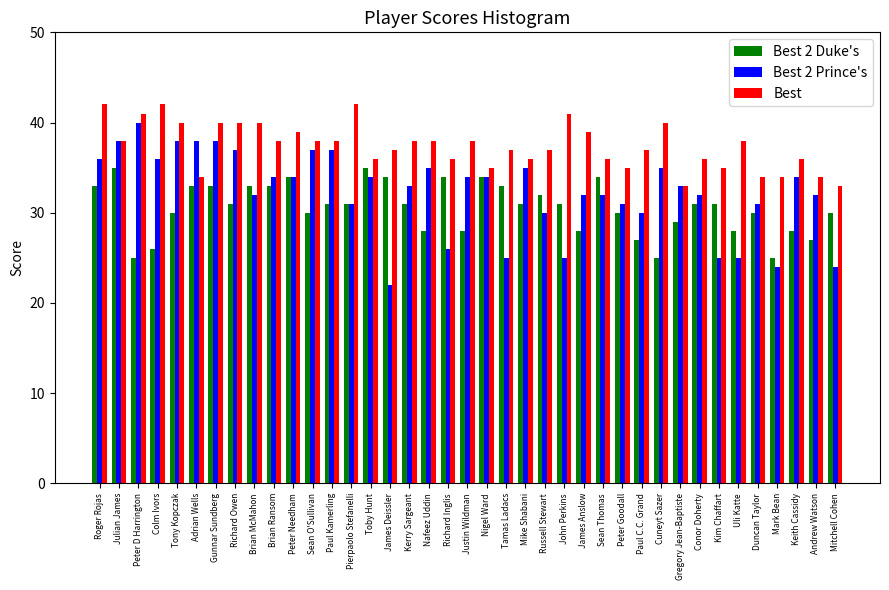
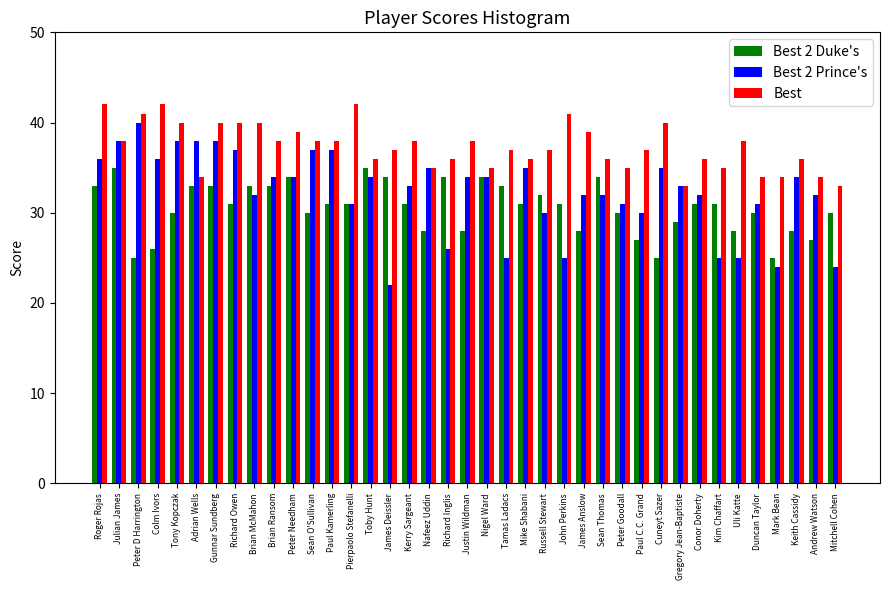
  {
    "Best 2 Duke's": {
      "Roger Rojas": 33,
      "Julian James": 35,
      "Peter D Harrington": 25,
      "Colm Ivors": 26,
      "Tony Kopczak": 30,
      "Adrian Wells": 33,
      "Gunnar Sundberg": 33,
      "Richard Owen": 31,
      "Brian McMahon": 33,
      "Brian Ransom": 33,
      "Peter Needham": 34,
      "Sean O'Sullivan": 30,
      "Paul Kamerling": 31,
      "Pierpaolo Stefanelli": 31,
      "Toby Hunt": 35,
      "James Deissler": 34,
      "Kerry Sargeant": 31,
      "Nafeez Uddin": 28,
      "Richard Inglis": 34,
      "Justin Wildman": 28,
      "Nigel Ward": 34,
      "Tamas Ladacs": 33,
      "Mike Shabani": 31,
      "Russell Stewart": 32,
      "John Perkins": 31,
      "James Anslow": 28,
      "Sean Thomas": 34,
      "Peter Goodall": 30,
      "Paul C.C. Grand": 27,
      "Cuneyt Sazer": 25,
      "Gregory Jean-Baptiste": 29,
      "Conor Doherty": 31,
      "Kim Chaffart": 31,
      "Uli Katte": 28,
      "Duncan Taylor": 30,
      "Mark Bean": 25,
      "Keith Cassidy": 28,
      "Andrew Watson": 27,
      "Mitchell Cohen": 30
    },
    "Best 2 Prince's": {
      "Roger Rojas": 36,
      "Julian James": 38,
      "Peter D Harrington": 40,
      "Colm Ivors": 36,
      "Tony Kopczak": 38,
      "Adrian Wells": 38,
      "Gunnar Sundberg": 38,
      "Richard Owen": 37,
      "Brian McMahon": 32,
      "Brian Ransom": 34,
      "Peter Needham": 34,
      "Sean O'Sullivan": 37,
      "Paul Kamerling": 37,
      "Pierpaolo Stefanelli": 31,
      "Toby Hunt": 34,
      "James Deissler": 22,
      "Kerry Sargeant": 33,
      "Nafeez Uddin": 35,
      "Richard Inglis": 26,
      "Justin Wildman": 34,
      "Nigel Ward": 34,
      "Tamas Ladacs": 25,
      "Mike Shabani": 35,
      "Russell Stewart": 30,
      "John Perkins": 25,
      "James Anslow": 32,
      "Sean Thomas": 32,
      "Peter Goodall": 31,
      "Paul C.C. Grand": 30,
      "Cuneyt Sazer": 35,
      "Gregory Jean-Baptiste": 33,
      "Conor Doherty": 32,
      "Kim Chaffart": 25,
      "Uli Katte": 25,
      "Duncan Taylor": 31,
      "Mark Bean": 24,
      "Keith Cassidy": 34,
      "Andrew Watson": 32,
      "Mitchell Cohen": 24
    },
    "Best": {
      "Roger Rojas": 42,
      "Julian James": 38,
      "Peter D Harrington": 41,
      "Colm Ivors": 42,
      "Tony Kopczak": 40,
      "Adrian Wells": 34,
      "Gunnar Sundberg": 40,
      "Richard Owen": 40,
      "Brian McMahon": 40,
      "Brian Ransom": 38,
      "Peter Needham": 39,
      "Sean O'Sullivan": 38,
      "Paul Kamerling": 38,
      "Pierpaolo Stefanelli": 42,
      "Toby Hunt": 36,
      "James Deissler": 37,
      "Kerry Sargeant": 38,
-     "Nafeez Uddin": 38,
+     "Nafeez Uddin": 35,
      "Richard Inglis": 36,
      "Justin Wildman": 38,
      "Nigel Ward": 35,
      "Tamas Ladacs": 37,
      "Mike Shabani": 36,
      "Russell Stewart": 37,
      "John Perkins": 41,
      "James Anslow": 39,
      "Sean Thomas": 36,
      "Peter Goodall": 35,
      "Paul C.C. Grand": 37,
      "Cuneyt Sazer": 40,
      "Gregory Jean-Baptiste": 33,
      "Conor Doherty": 36,
      "Kim Chaffart": 35,
      "Uli Katte": 38,
      "Duncan Taylor": 34,
      "Mark Bean": 34,
      "Keith Cassidy": 36,
      "Andrew Watson": 34,
      "Mitchell Cohen": 33
    }
  }
